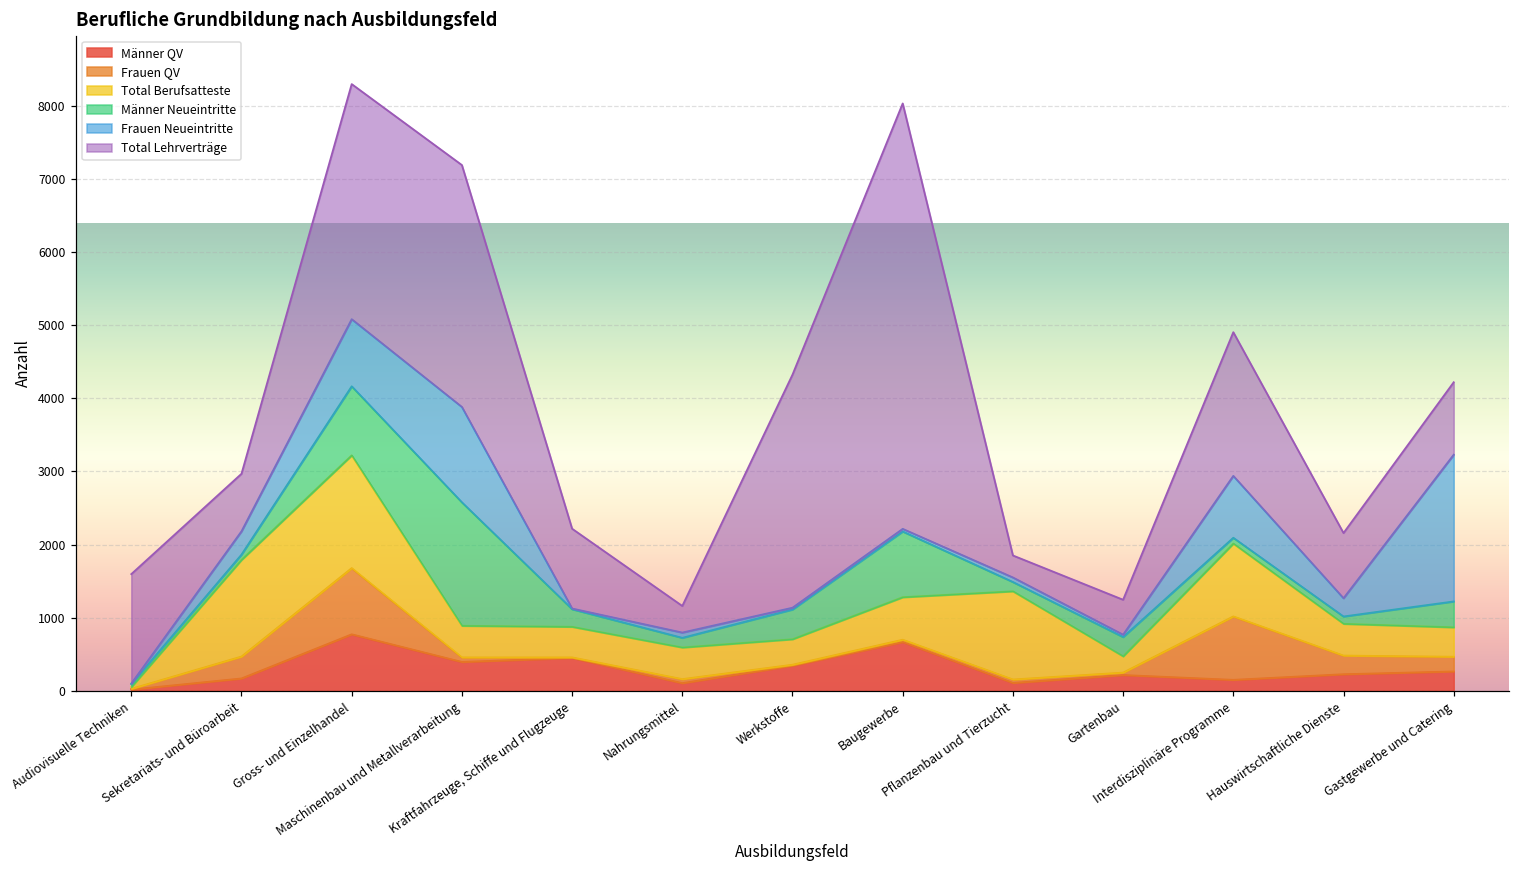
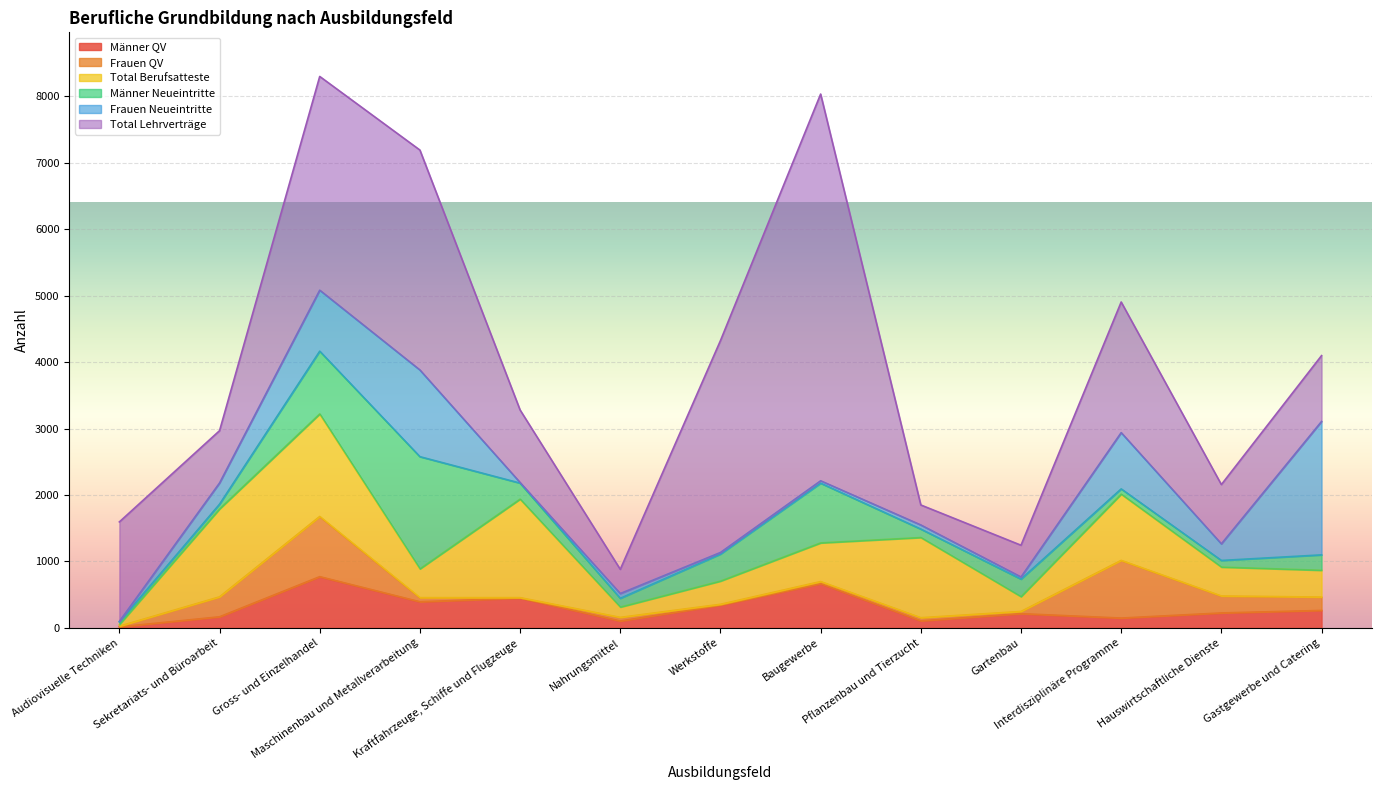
  {
    "Total Berufsatteste": {
      "Sekretariats- und Büroarbeit": 1300,
      "Gross- und Einzelhandel": 1500,
      "Maschinenbau und Metallverarbeitung": 400,
-     "Kraftfahrzeuge, Schiffe und Flugzeuge": 400,
-     "Nahrungsmittel": 400,
+     "Kraftfahrzeuge, Schiffe und Flugzeuge": 1500,
+     "Nahrungsmittel": 200,
      "Werkstoffe": 300,
      "Baugewerbe": 600,
      "Pflanzenbau und Tierzucht": 1200,
      "Gartenbau": 200,
      "Interdisziplinäre Programme": 1000,
      "Hauswirtschaftliche Dienste": 400,
      "Gastgewerbe und Catering": 400
    },
    "Männer Neueintritte": {
      "Sekretariats- und Büroarbeit": 100,
      "Gross- und Einzelhandel": 900,
      "Maschinenbau und Metallverarbeitung": 1700,
      "Nahrungsmittel": 100,
      "Pflanzenbau und Tierzucht": 100,
      "Interdisziplinäre Programme": 100,
      "Hauswirtschaftliche Dienste": 100,
-     "Gastgewerbe und Catering": 400
+     "Gastgewerbe und Catering": 200
    },
    "Frauen Neueintritte": {
      "Sekretariats- und Büroarbeit": 300,
      "Gross- und Einzelhandel": 900,
      "Maschinenbau und Metallverarbeitung": 1300,
      "Nahrungsmittel": 100,
      "Pflanzenbau und Tierzucht": 100,
      "Interdisziplinäre Programme": 800,
      "Hauswirtschaftliche Dienste": 300,
      "Gastgewerbe und Catering": 2000
    },
    "Total Lehrverträge": {
      "Audiovisuelle Techniken": 1500,
      "Sekretariats- und Büroarbeit": 800,
      "Gross- und Einzelhandel": 3200,
      "Maschinenbau und Metallverarbeitung": 3300,
      "Kraftfahrzeuge, Schiffe und Flugzeuge": 1100,
      "Nahrungsmittel": 400,
      "Werkstoffe": 3200,
      "Baugewerbe": 5800,
      "Pflanzenbau und Tierzucht": 300,
      "Gartenbau": 500,
      "Interdisziplinäre Programme": 2000,
      "Hauswirtschaftliche Dienste": 900,
      "Gastgewerbe und Catering": 1000
    }
  }
